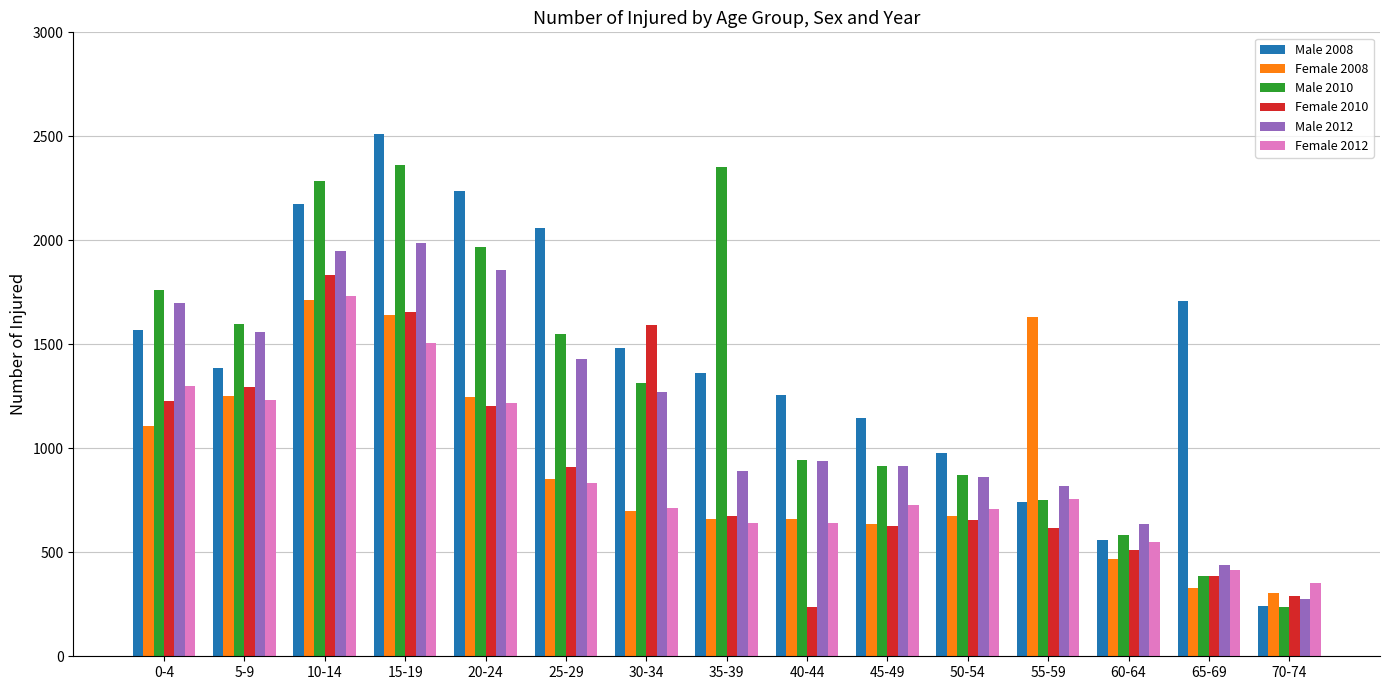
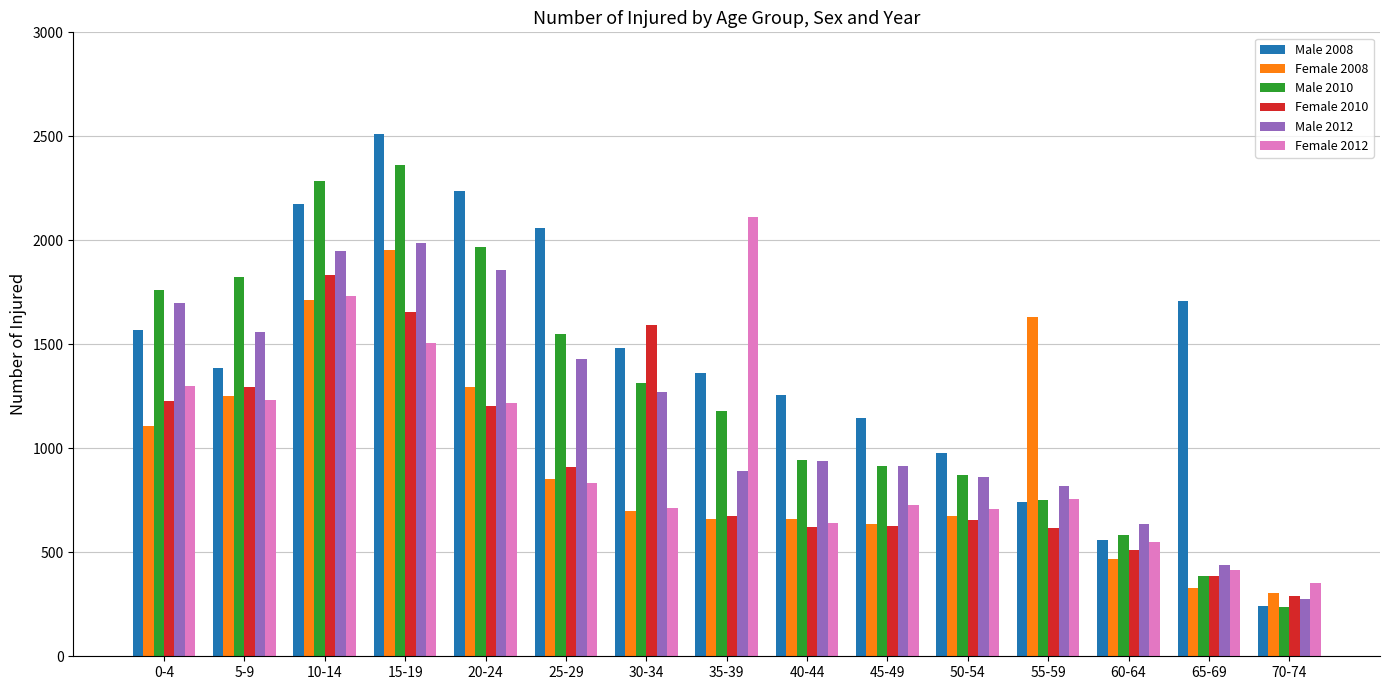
  {
    "Male 2008": {
      "0-4": 1570,
      "5-9": 1390,
      "10-14": 2170,
      "15-19": 2510,
      "20-24": 2240,
      "25-29": 2060,
      "30-34": 1480,
      "35-39": 1360,
      "40-44": 1260,
      "45-49": 1150,
      "50-54": 980,
      "55-59": 740,
      "60-64": 560,
      "65-69": 1710,
      "70-74": 240
    },
    "Female 2008": {
      "0-4": 1110,
      "5-9": 1250,
      "10-14": 1710,
-     "15-19": 1640,
-     "20-24": 1250,
+     "15-19": 1950,
+     "20-24": 1300,
      "25-29": 850,
      "30-34": 700,
      "35-39": 660,
      "40-44": 660,
      "45-49": 640,
      "50-54": 680,
      "55-59": 1630,
      "60-64": 470,
      "65-69": 330,
      "70-74": 300
    },
    "Male 2010": {
      "0-4": 1760,
-     "5-9": 1600,
+     "5-9": 1820,
      "10-14": 2280,
      "15-19": 2360,
      "20-24": 1970,
      "25-29": 1550,
      "30-34": 1310,
-     "35-39": 2350,
+     "35-39": 1180,
      "40-44": 940,
      "45-49": 920,
      "50-54": 870,
      "55-59": 750,
      "60-64": 590,
      "65-69": 390,
      "70-74": 240
    },
    "Female 2010": {
      "0-4": 1230,
      "5-9": 1300,
      "10-14": 1840,
      "15-19": 1660,
      "20-24": 1200,
      "25-29": 910,
      "30-34": 1590,
      "35-39": 680,
-     "40-44": 240,
+     "40-44": 620,
      "45-49": 620,
      "50-54": 660,
      "55-59": 620,
      "60-64": 510,
      "65-69": 390,
      "70-74": 290
    },
    "Male 2012": {
      "0-4": 1700,
      "5-9": 1560,
      "10-14": 1950,
      "15-19": 1990,
      "20-24": 1860,
      "25-29": 1430,
      "30-34": 1270,
      "35-39": 890,
      "40-44": 940,
      "45-49": 910,
      "50-54": 860,
      "55-59": 820,
      "60-64": 630,
      "65-69": 440,
      "70-74": 280
    },
    "Female 2012": {
      "0-4": 1300,
      "5-9": 1230,
      "10-14": 1730,
      "15-19": 1510,
      "20-24": 1220,
      "25-29": 840,
      "30-34": 710,
-     "35-39": 640,
+     "35-39": 2110,
      "40-44": 640,
      "45-49": 730,
      "50-54": 710,
      "55-59": 750,
      "60-64": 550,
      "65-69": 420,
      "70-74": 350
    }
  }
